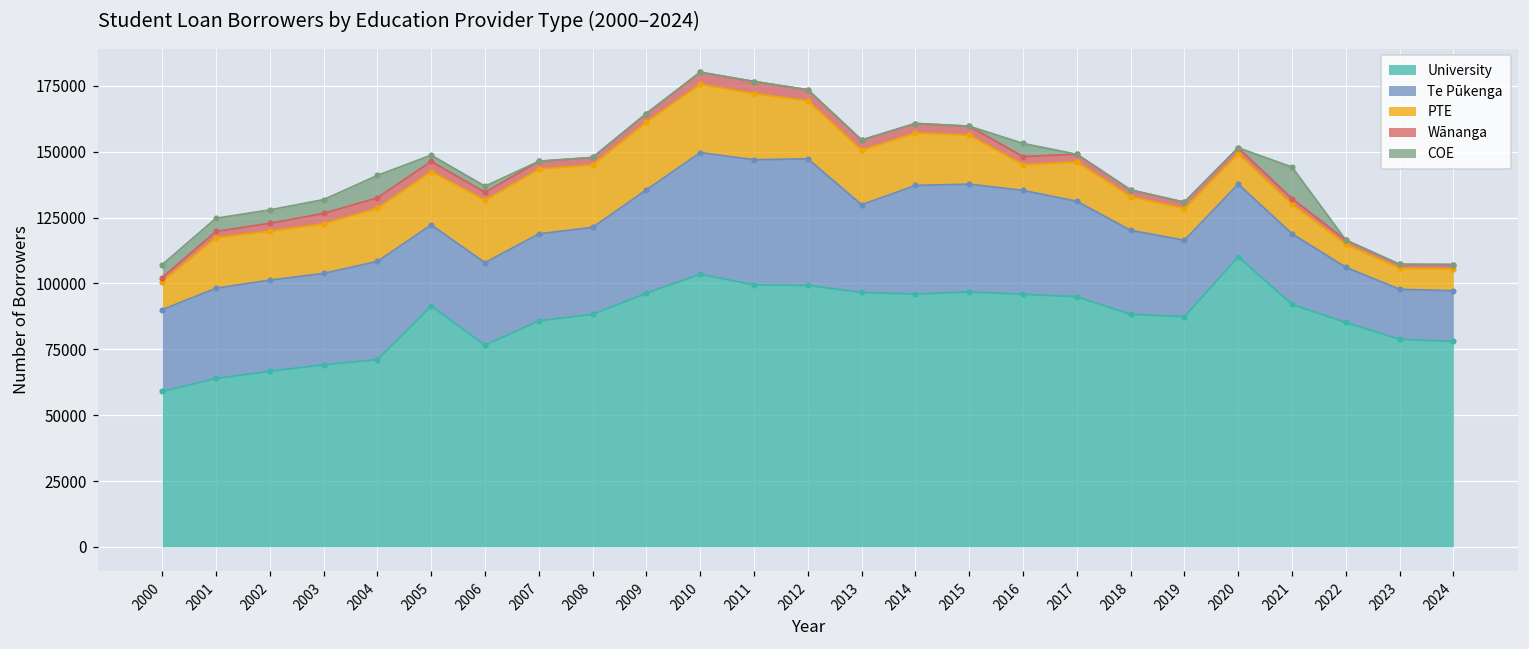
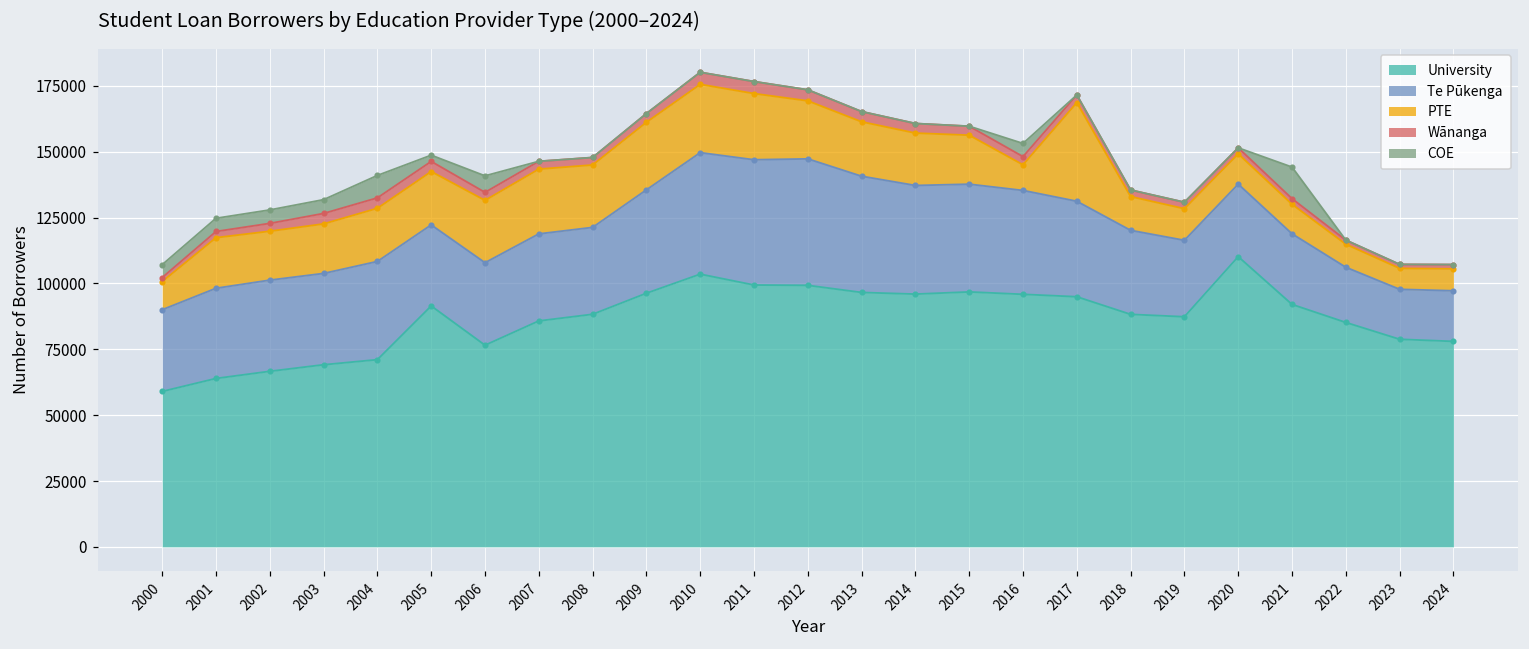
  {
    "University": {
      "2000": 59000,
      "2001": 64000,
      "2002": 67000,
      "2003": 69000,
      "2004": 71000,
      "2005": 91000,
      "2006": 77000,
      "2007": 86000,
      "2008": 88000,
      "2009": 96000,
      "2010": 104000,
      "2011": 99000,
      "2012": 99000,
      "2013": 97000,
      "2014": 96000,
      "2015": 97000,
      "2016": 96000,
      "2017": 95000,
      "2018": 88000,
      "2019": 87000,
      "2020": 110000,
      "2021": 92000,
      "2022": 85000,
      "2023": 79000,
      "2024": 78000
    },
    "Te Pūkenga": {
      "2000": 31000,
      "2001": 34000,
      "2002": 35000,
      "2003": 35000,
      "2004": 37000,
      "2005": 31000,
      "2006": 31000,
      "2007": 33000,
      "2008": 33000,
      "2009": 39000,
      "2010": 46000,
      "2011": 48000,
      "2012": 48000,
-     "2013": 33000,
+     "2013": 44000,
      "2014": 41000,
      "2015": 41000,
      "2016": 39000,
      "2017": 36000,
      "2018": 32000,
      "2019": 29000,
      "2020": 28000,
      "2021": 27000,
      "2022": 21000,
      "2023": 19000,
      "2024": 19000
    },
    "PTE": {
      "2000": 11000,
      "2001": 19000,
      "2002": 19000,
      "2003": 19000,
      "2004": 20000,
      "2005": 20000,
      "2006": 24000,
      "2007": 25000,
      "2008": 24000,
      "2009": 26000,
      "2010": 26000,
      "2011": 25000,
      "2012": 22000,
      "2013": 21000,
      "2014": 20000,
      "2015": 19000,
      "2016": 10000,
-     "2017": 15000,
+     "2017": 37000,
      "2018": 13000,
      "2019": 12000,
      "2020": 11000,
      "2021": 11000,
      "2022": 9000,
      "2023": 8000,
      "2024": 8000
    },
    "Wānanga": {
      "2000": 2000,
      "2001": 2000,
      "2002": 3000,
      "2003": 4000,
      "2004": 4000,
      "2005": 4000,
      "2006": 3000,
      "2016": 3000,
      "2021": 2000
    },
    "COE": {
      "2000": 5000,
      "2001": 5000,
      "2002": 5000,
      "2003": 5000,
      "2004": 9000,
      "2005": 2000,
-     "2006": 2000,
+     "2006": 6000,
      "2016": 5000,
      "2021": 12000
    }
  }
